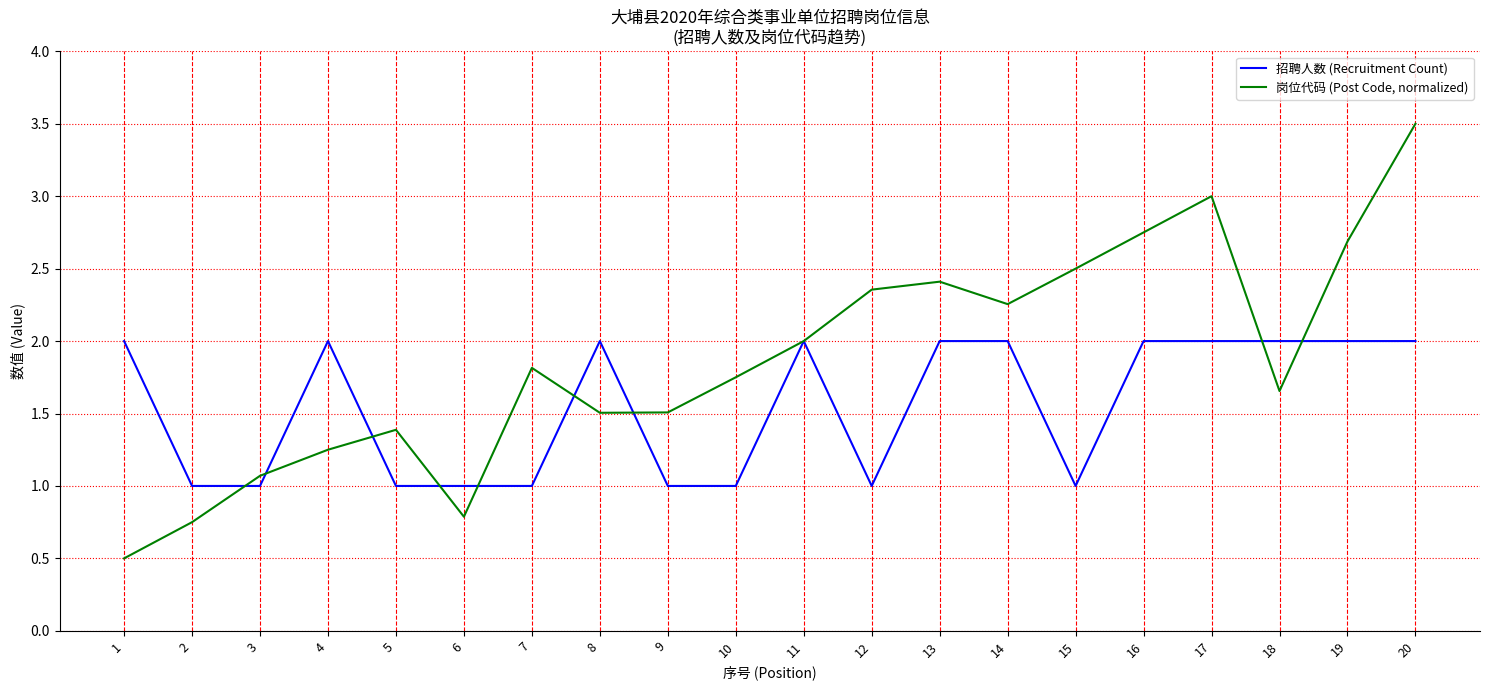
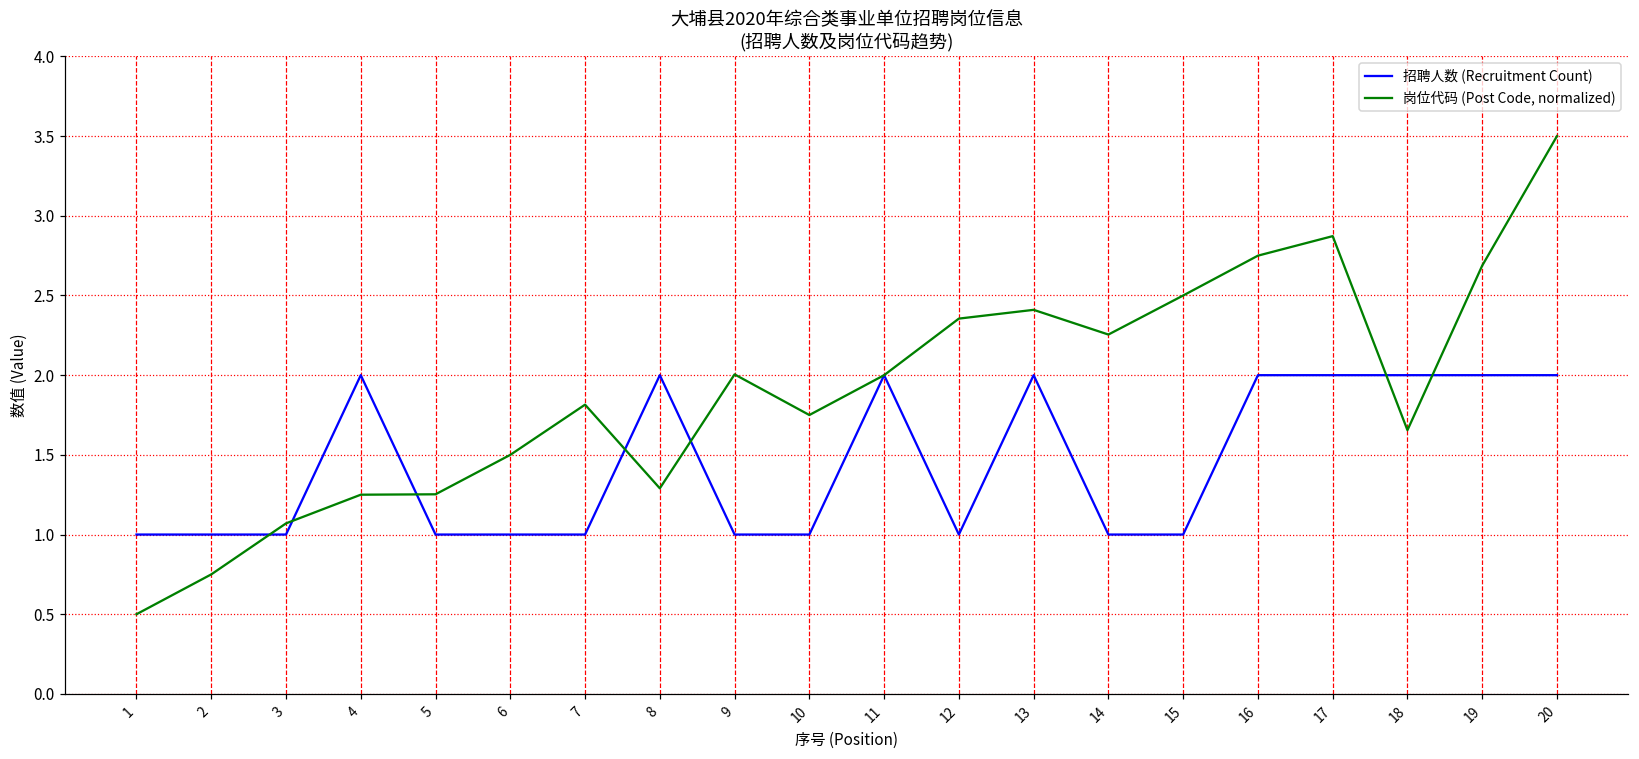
  {
    "招聘人数 (Recruitment Count)": {
-     "1": 2,
+     "1": 1,
      "2": 1,
      "3": 1,
      "4": 2,
      "5": 1,
      "6": 1,
      "7": 1,
      "8": 2,
      "9": 1,
      "10": 1,
      "12": 1,
      "13": 2,
-     "14": 2,
+     "14": 1,
      "15": 1,
      "16": 2,
      "17": 2,
      "18": 2,
      "19": 2,
      "20": 2
    },
    "岗位代码 (Post Code, normalized)": {
      "1": 0.50,
      "2": 0.75,
      "3": 1.07,
      "4": 1.25,
-     "5": 1.39,
-     "6": 0.79,
+     "5": 1.25,
+     "6": 1.50,
      "7": 1.82,
-     "8": 1.51,
-     "9": 1.51,
+     "8": 1.29,
+     "9": 2.01,
      "10": 1.75,
      "12": 2.36,
      "13": 2.41,
      "14": 2.26,
      "15": 2.50,
      "16": 2.75,
-     "17": 3.00,
+     "17": 2.87,
      "18": 1.66,
      "19": 2.69,
      "20": 3.50
    }
  }
